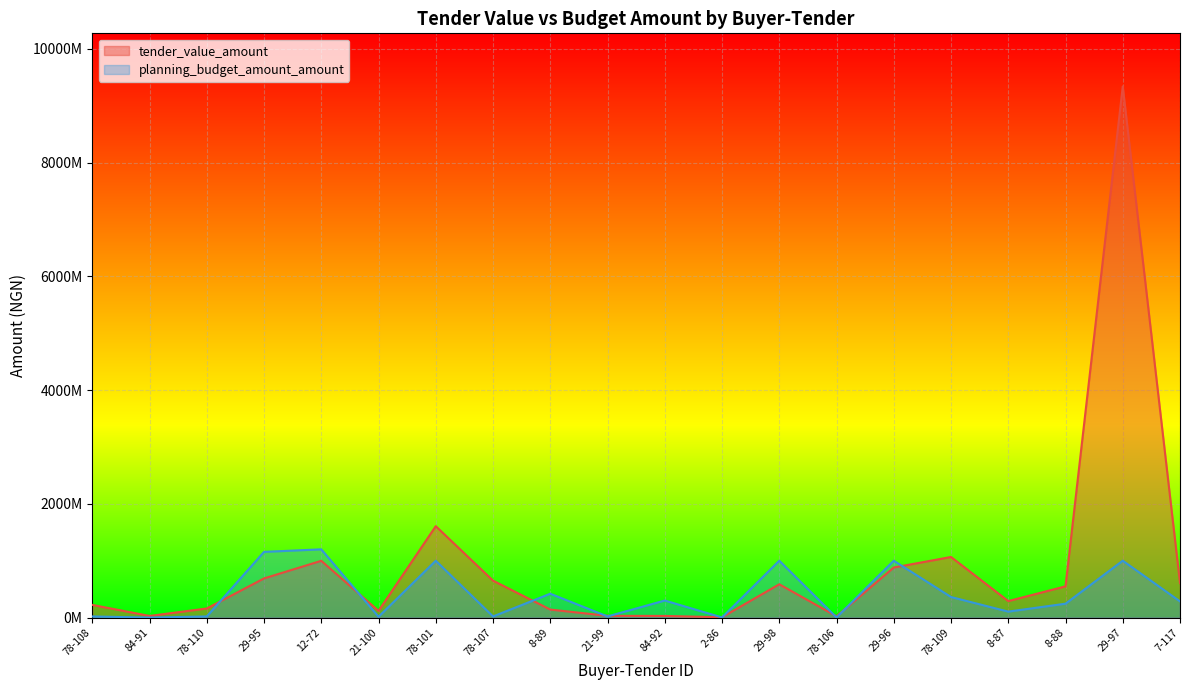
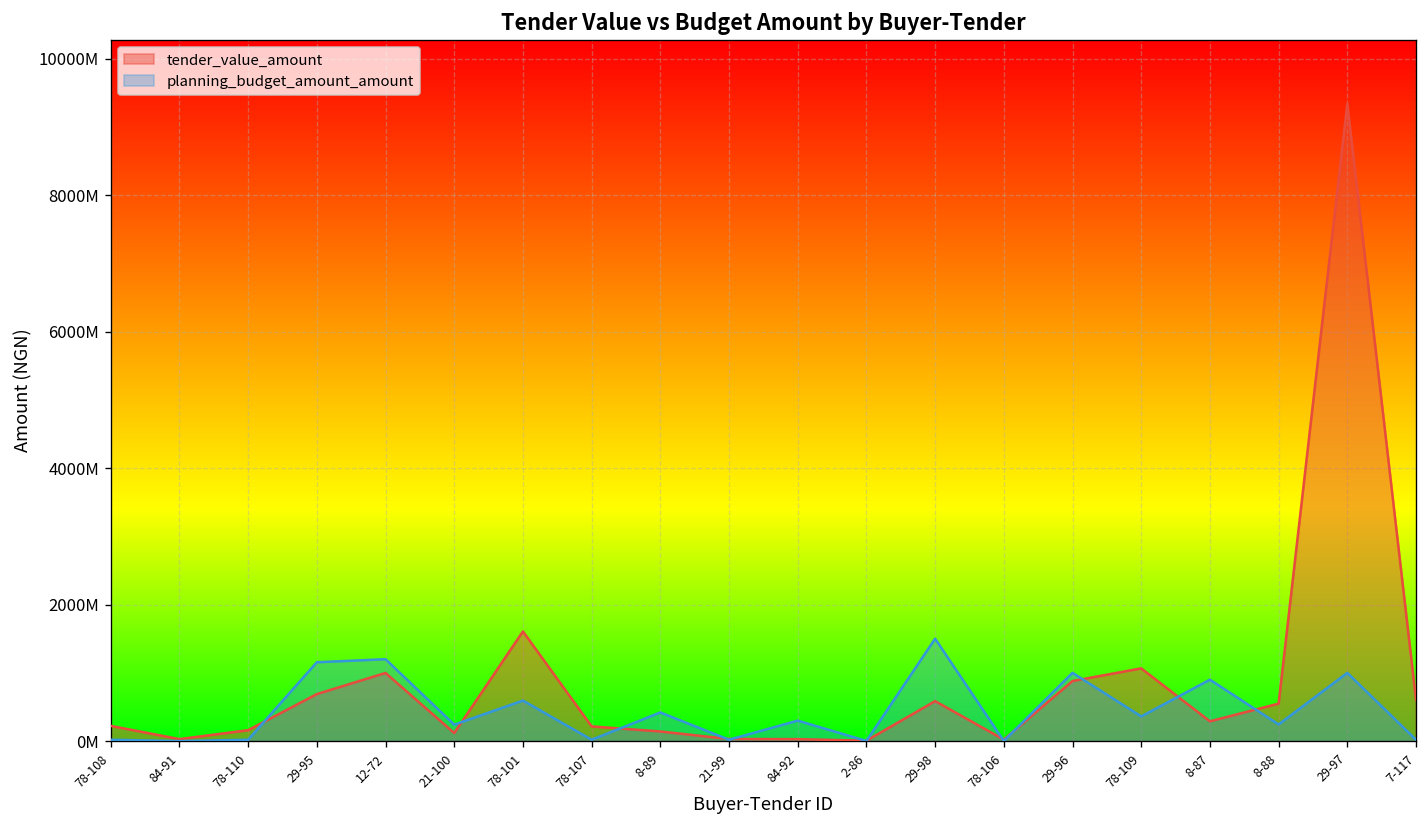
  {
    "tender_value_amount": {
      "78-108": 200000000,
      "78-110": 200000000,
      "29-95": 700000000,
      "12-72": 1000000000,
      "21-100": 100000000,
      "78-101": 1600000000,
-     "78-107": 600000000,
+     "78-107": 200000000,
      "8-89": 100000000,
      "84-92": 0,
      "29-98": 600000000,
      "29-96": 900000000,
      "78-109": 1100000000,
      "8-87": 300000000,
      "8-88": 500000000,
      "29-97": 9300000000,
      "7-117": 600000000
    },
    "planning_budget_amount_amount": {
      "78-108": 0,
      "78-110": 0,
      "29-95": 1200000000,
      "12-72": 1200000000,
-     "21-100": 0,
-     "78-101": 1000000000,
+     "21-100": 200000000,
+     "78-101": 600000000,
      "78-107": 0,
      "8-89": 400000000,
      "84-92": 300000000,
-     "29-98": 1000000000,
+     "29-98": 1500000000,
      "29-96": 1000000000,
      "78-109": 400000000,
-     "8-87": 100000000,
+     "8-87": 900000000,
      "8-88": 200000000,
      "29-97": 1000000000,
-     "7-117": 300000000
+     "7-117": 0
    }
  }
